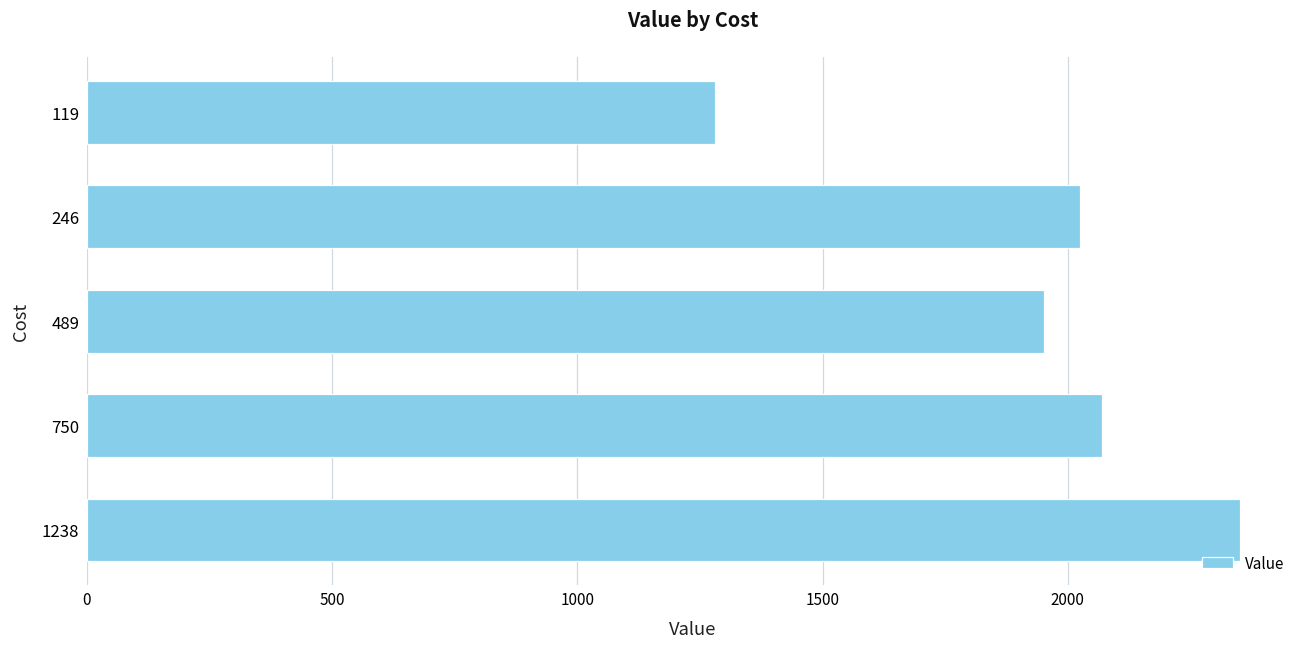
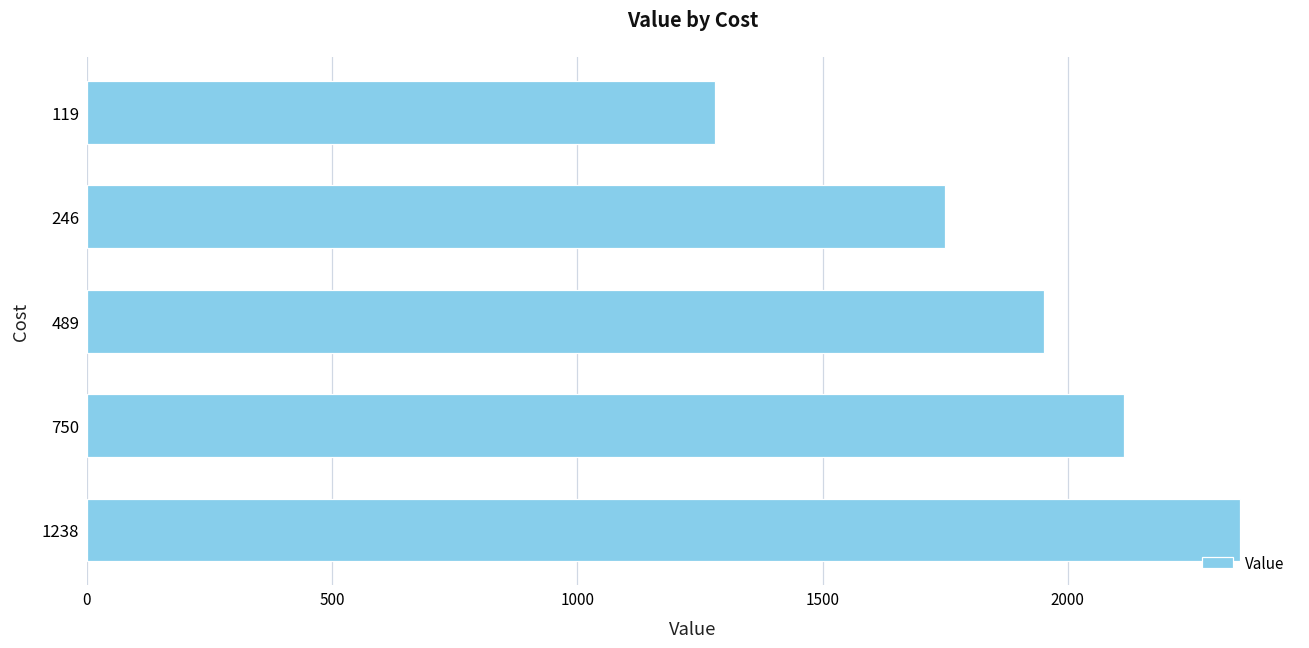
  {
    "119": 1280,
-   "246": 2030,
+   "246": 1750,
    "489": 1950,
-   "750": 2070,
+   "750": 2120,
    "1238": 2350
  }
